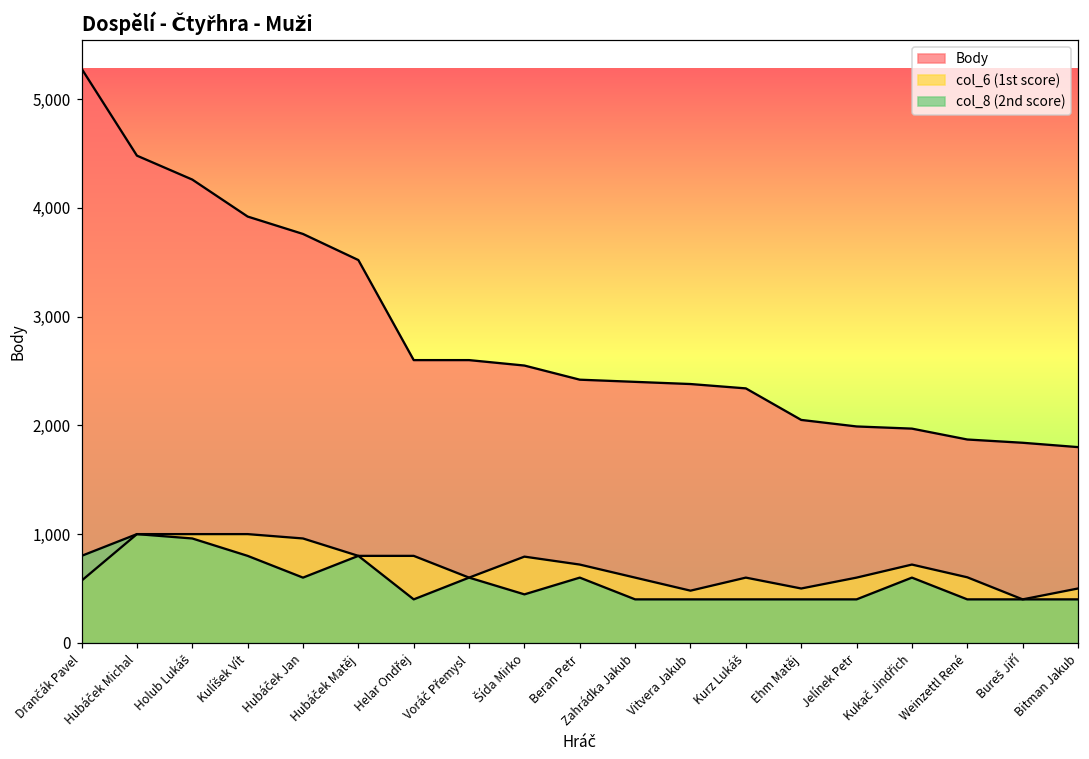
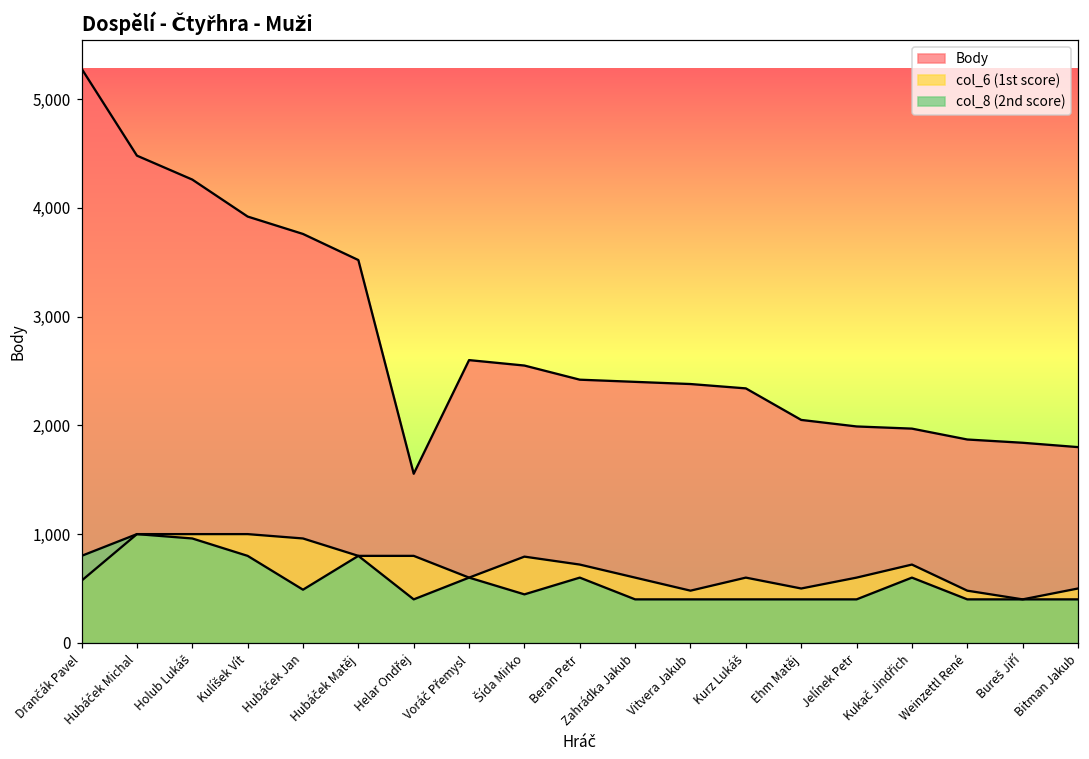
  {
    "Body": {
      "Drančák Pavel": "5,300",
      "Hubáček Michal": "4,500",
      "Holub Lukáš": "4,300",
      "Kulíšek Vít": "3,900",
      "Hubáček Jan": "3,800",
      "Hubáček Matěj": "3,500",
-     "Helar Ondřej": "2,600",
+     "Helar Ondřej": "1,600",
      "Voráč Přemysl": "2,600",
      "Šída Mirko": "2,600",
      "Beran Petr": "2,400",
      "Zahrádka Jakub": "2,400",
      "Vitvera Jakub": "2,400",
      "Kurz Lukáš": "2,300",
      "Ehm Matěj": "2,100",
      "Jelínek Petr": "2,000",
      "Kukač Jindřich": "2,000",
      "Weinzettl René": "1,900",
      "Bureš Jiří": "1,800",
      "Bitman Jakub": "1,800"
    },
    "col_6 (1st score)": {
      "Drančák Pavel": "600",
      "Holub Lukáš": "1,000",
      "Kulíšek Vít": "1,000",
      "Hubáček Jan": "1,000",
      "Helar Ondřej": "800",
      "Šída Mirko": "800",
      "Beran Petr": "700",
      "Zahrádka Jakub": "600",
      "Vitvera Jakub": "500",
      "Kurz Lukáš": "600",
      "Ehm Matěj": "500",
      "Jelínek Petr": "600",
      "Kukač Jindřich": "700",
-     "Weinzettl René": "600",
+     "Weinzettl René": "500",
      "Bitman Jakub": "500"
    },
    "col_8 (2nd score)": {
      "Drančák Pavel": "800",
      "Holub Lukáš": "1,000",
      "Kulíšek Vít": "800",
-     "Hubáček Jan": "600",
+     "Hubáček Jan": "500",
      "Helar Ondřej": "400",
      "Šída Mirko": "400",
      "Beran Petr": "600",
      "Zahrádka Jakub": "400",
      "Vitvera Jakub": "400",
      "Kurz Lukáš": "400",
      "Ehm Matěj": "400",
      "Jelínek Petr": "400",
      "Kukač Jindřich": "600",
      "Weinzettl René": "400",
      "Bitman Jakub": "400"
    }
  }
